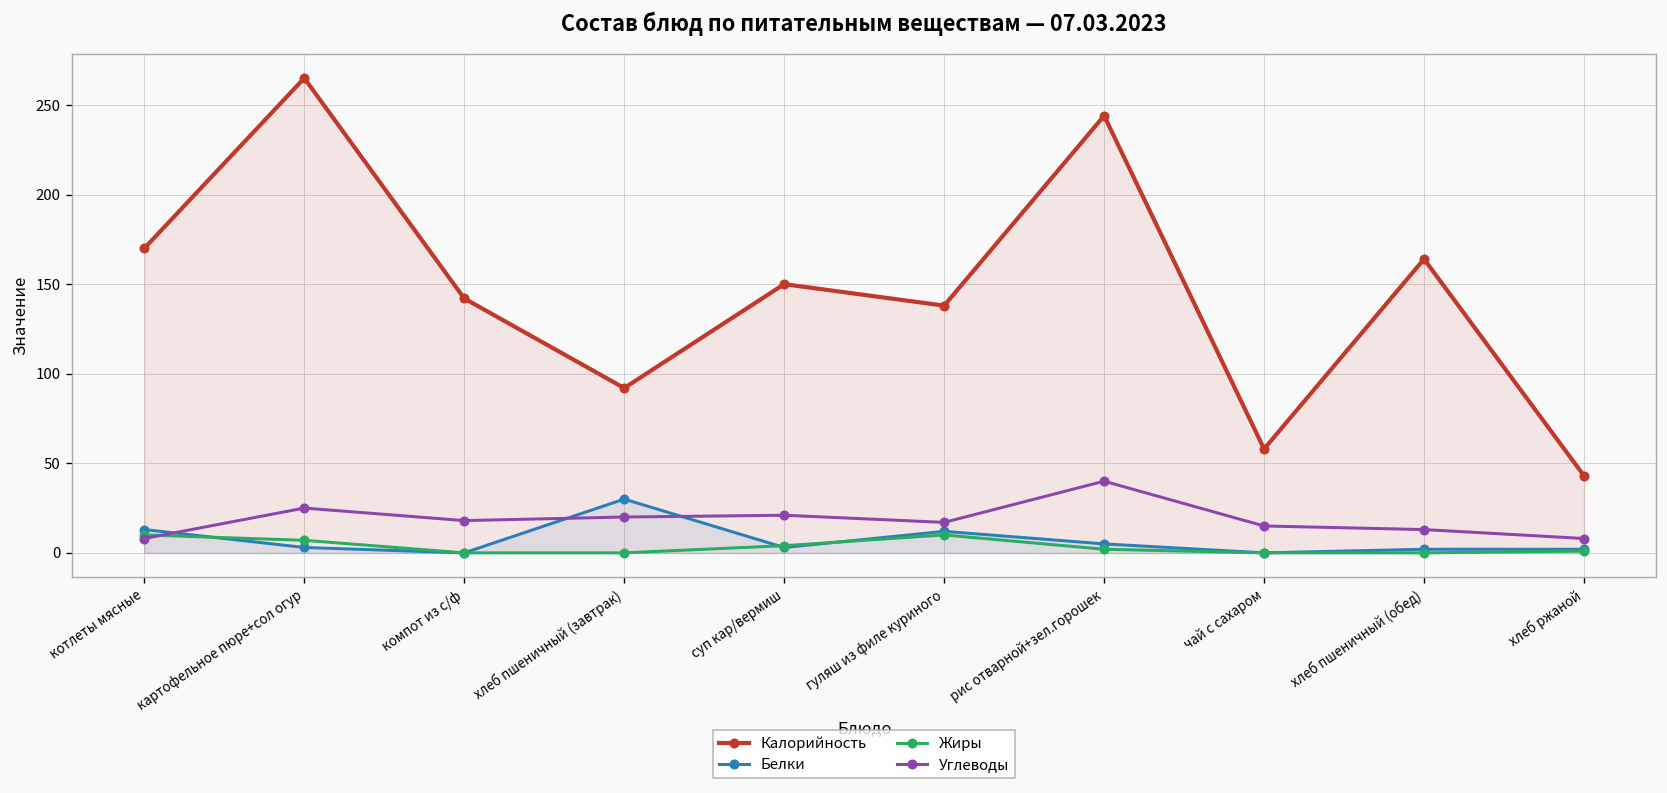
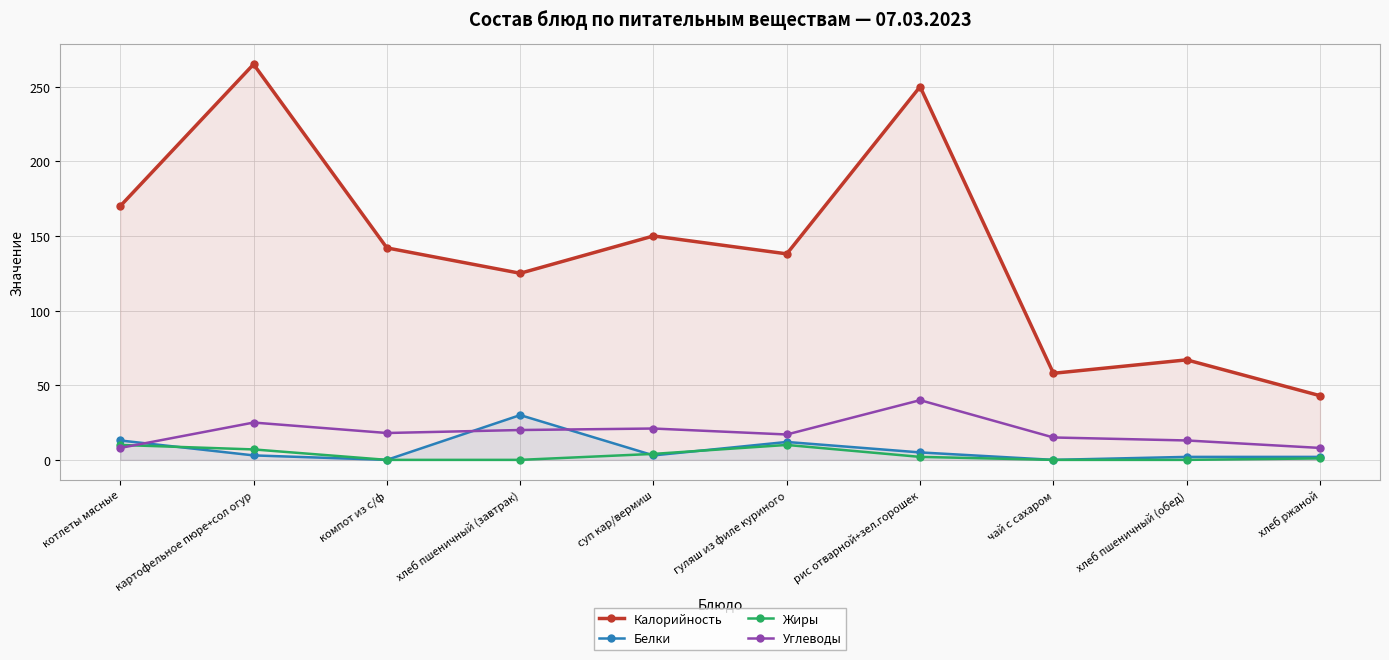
  {
    "Калорийность": {
      "котлеты мясные": 170,
      "картофельное пюре+сол огур": 265,
      "компот из с/ф": 142,
-     "хлеб пшеничный (завтрак)": 92,
+     "хлеб пшеничный (завтрак)": 125,
      "суп кар/вермиш": 150,
      "гуляш из филе куриного": 138,
-     "рис отварной+зел.горошек": 244,
+     "рис отварной+зел.горошек": 250,
      "чай с сахаром": 58,
-     "хлеб пшеничный (обед)": 164,
+     "хлеб пшеничный (обед)": 67,
      "хлеб ржаной": 43
    },
    "Белки": {
      "котлеты мясные": 13,
      "картофельное пюре+сол огур": 3,
      "хлеб пшеничный (завтрак)": 30,
      "гуляш из филе куриного": 12,
      "рис отварной+зел.горошек": 5,
      "хлеб пшеничный (обед)": 2
    },
    "Жиры": {
      "котлеты мясные": 10,
      "картофельное пюре+сол огур": 7,
      "хлеб пшеничный (завтрак)": 0,
      "гуляш из филе куриного": 10,
      "рис отварной+зел.горошек": 2,
      "хлеб пшеничный (обед)": 0
    },
    "Углеводы": {
      "котлеты мясные": 8,
      "картофельное пюре+сол огур": 25,
      "компот из с/ф": 18,
      "хлеб пшеничный (завтрак)": 20,
      "суп кар/вермиш": 21,
      "гуляш из филе куриного": 17,
      "рис отварной+зел.горошек": 40,
      "чай с сахаром": 15,
      "хлеб пшеничный (обед)": 13,
      "хлеб ржаной": 8
    }
  }
